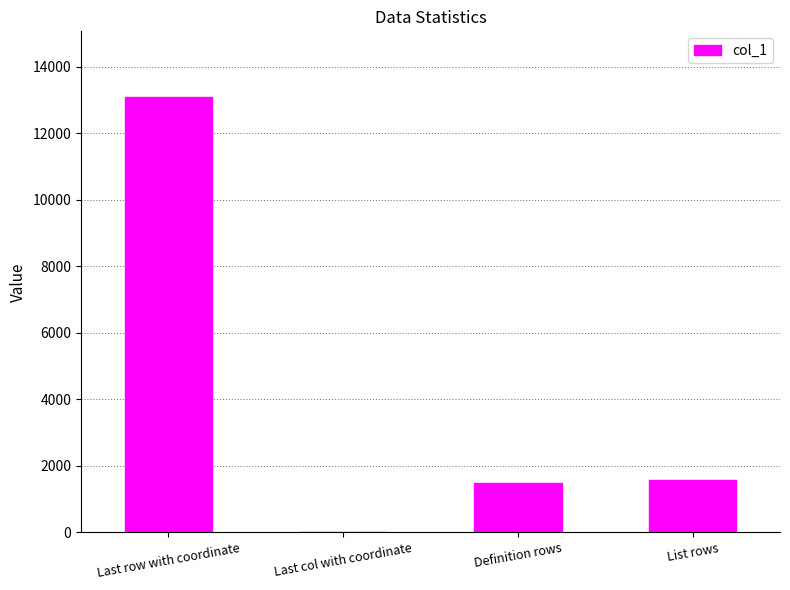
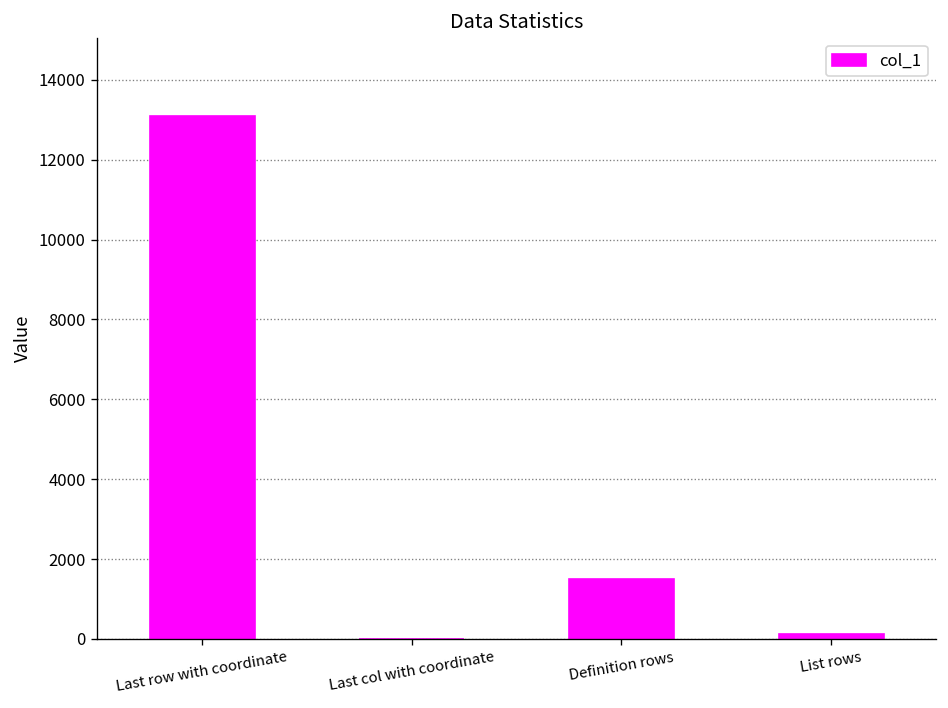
  {
    "Last row with coordinate": 13100,
    "Definition rows": 1500,
-   "List rows": 1600
+   "List rows": 100
  }
